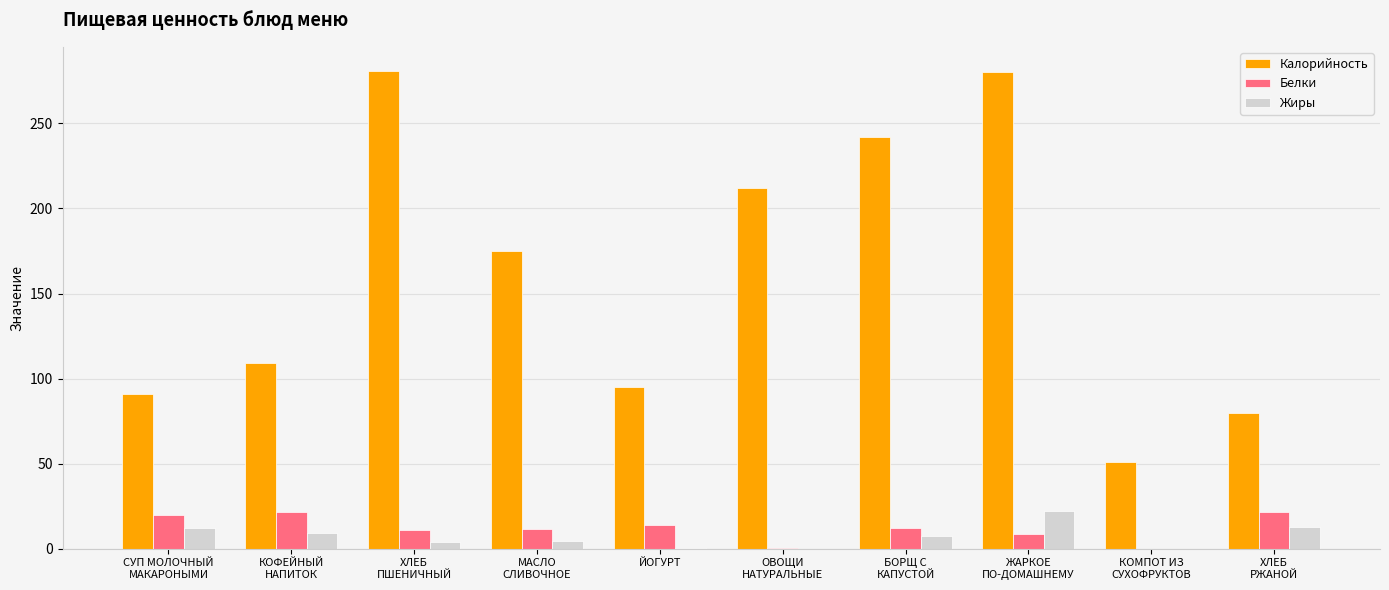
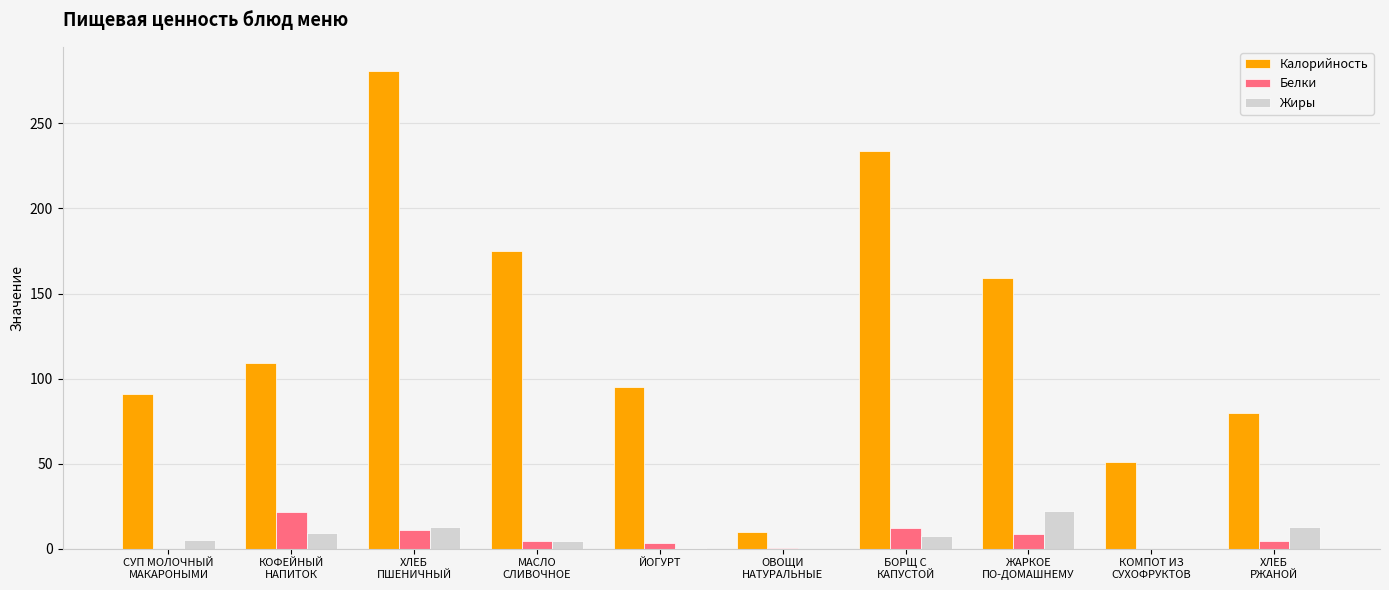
  {
    "Калорийность": {
      "СУП МОЛОЧНЫЙ МАКАРОНЫМИ": 91,
      "КОФЕЙНЫЙ НАПИТОК": 109,
      "ХЛЕБ ПШЕНИЧНЫЙ": 281,
      "МАСЛО СЛИВОЧНОЕ": 175,
      "ЙОГУРТ": 95,
-     "ОВОЩИ НАТУРАЛЬНЫЕ": 212,
-     "БОРЩ С КАПУСТОЙ": 242,
-     "ЖАРКОЕ ПО-ДОМАШНЕМУ": 280,
+     "ОВОЩИ НАТУРАЛЬНЫЕ": 10,
+     "БОРЩ С КАПУСТОЙ": 234,
+     "ЖАРКОЕ ПО-ДОМАШНЕМУ": 159,
      "КОМПОТ ИЗ СУХОФРУКТОВ": 51,
      "ХЛЕБ РЖАНОЙ": 80
    },
    "Белки": {
-     "СУП МОЛОЧНЫЙ МАКАРОНЫМИ": 20,
+     "СУП МОЛОЧНЫЙ МАКАРОНЫМИ": 0,
      "КОФЕЙНЫЙ НАПИТОК": 21,
      "ХЛЕБ ПШЕНИЧНЫЙ": 11,
-     "МАСЛО СЛИВОЧНОЕ": 11,
-     "ЙОГУРТ": 14,
+     "МАСЛО СЛИВОЧНОЕ": 5,
+     "ЙОГУРТ": 3,
      "БОРЩ С КАПУСТОЙ": 12,
      "ЖАРКОЕ ПО-ДОМАШНЕМУ": 8,
      "КОМПОТ ИЗ СУХОФРУКТОВ": 0,
-     "ХЛЕБ РЖАНОЙ": 22
+     "ХЛЕБ РЖАНОЙ": 5
    },
    "Жиры": {
-     "СУП МОЛОЧНЫЙ МАКАРОНЫМИ": 12,
+     "СУП МОЛОЧНЫЙ МАКАРОНЫМИ": 5,
      "КОФЕЙНЫЙ НАПИТОК": 9,
-     "ХЛЕБ ПШЕНИЧНЫЙ": 4,
+     "ХЛЕБ ПШЕНИЧНЫЙ": 13,
      "МАСЛО СЛИВОЧНОЕ": 5,
      "БОРЩ С КАПУСТОЙ": 7,
      "ЖАРКОЕ ПО-ДОМАШНЕМУ": 22,
      "КОМПОТ ИЗ СУХОФРУКТОВ": 0,
      "ХЛЕБ РЖАНОЙ": 13
    }
  }
